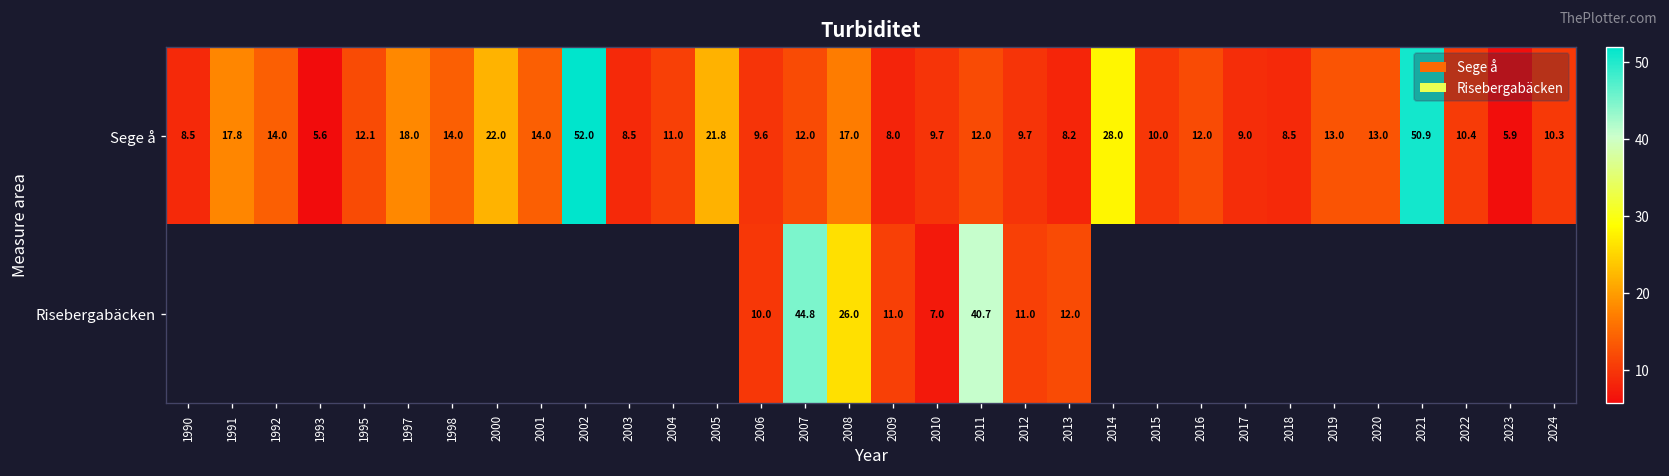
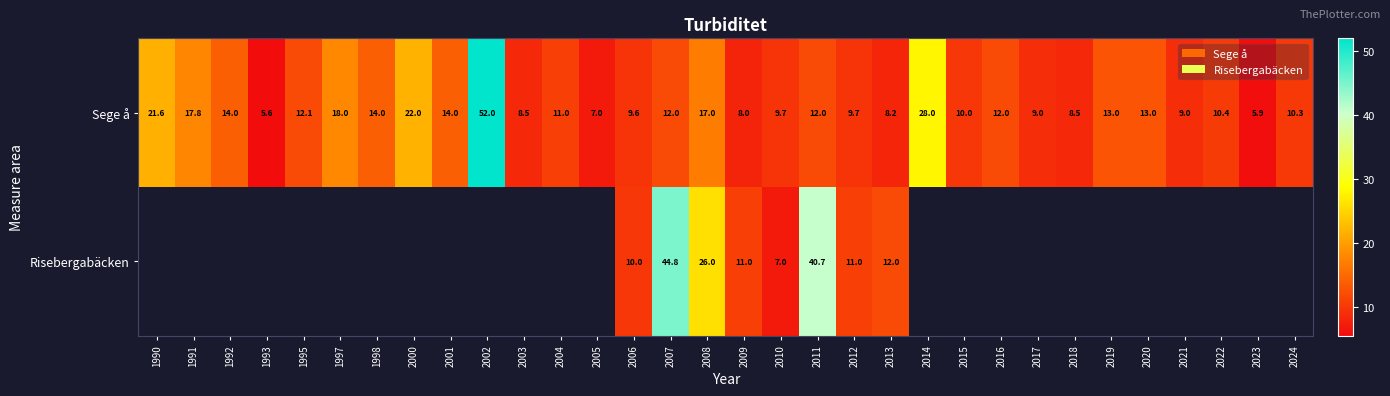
  {
    "Sege å": {
-     "1990": 8.5,
+     "1990": 21.6,
      "1991": 17.8,
      "1992": 14.0,
      "1993": 5.6,
      "1995": 12.1,
      "1997": 18.0,
      "1998": 14.0,
      "2000": 22.0,
      "2001": 14.0,
      "2002": 52.0,
      "2003": 8.5,
      "2004": 11.0,
-     "2005": 21.8,
+     "2005": 7.0,
      "2006": 9.6,
      "2007": 12.0,
      "2008": 17.0,
      "2009": 8.0,
      "2010": 9.7,
      "2011": 12.0,
      "2012": 9.7,
      "2013": 8.2,
      "2014": 28.0,
      "2015": 10.0,
      "2016": 12.0,
      "2017": 9.0,
      "2018": 8.5,
      "2019": 13.0,
      "2020": 13.0,
-     "2021": 50.9,
+     "2021": 9.0,
      "2022": 10.4,
      "2023": 5.9,
      "2024": 10.3
    },
    "Risebergabäcken": {
      "2006": 10.0,
      "2007": 44.8,
      "2008": 26.0,
      "2009": 11.0,
      "2010": 7.0,
      "2011": 40.7,
      "2012": 11.0,
      "2013": 12.0
    }
  }
